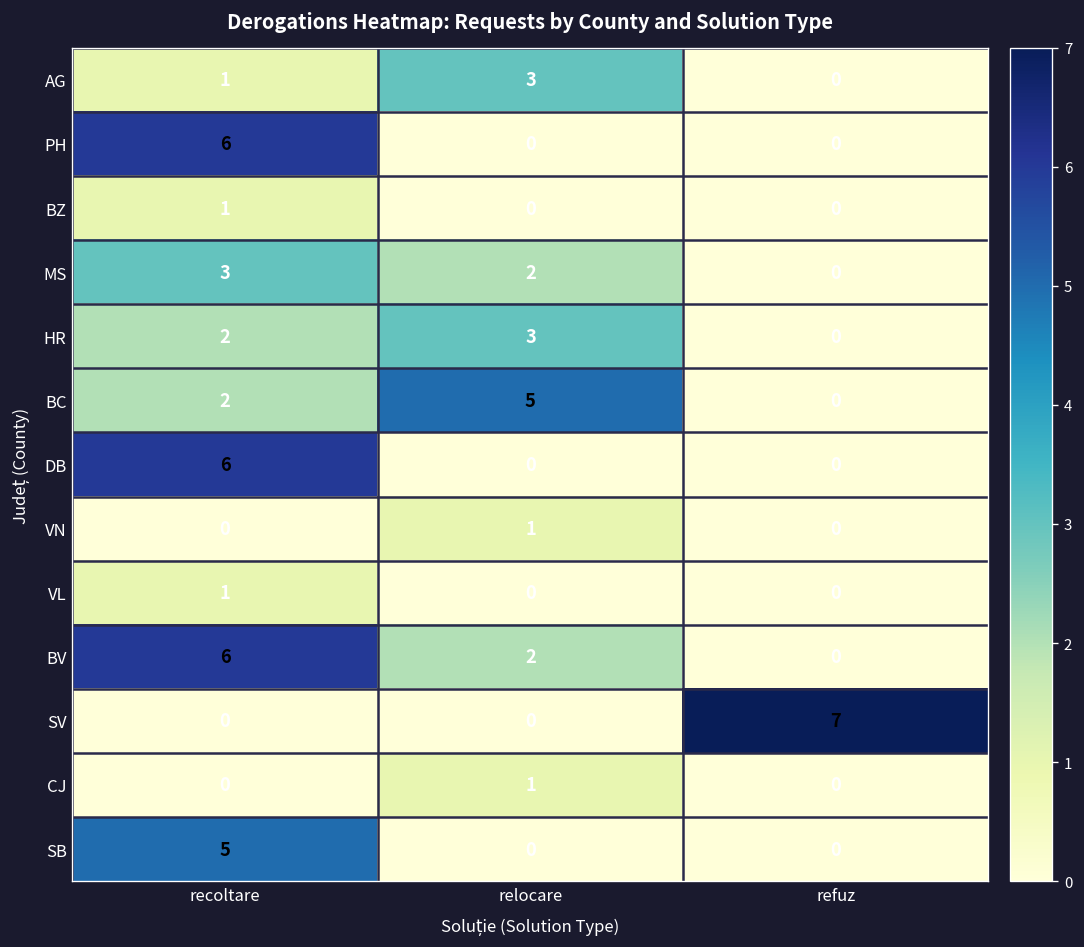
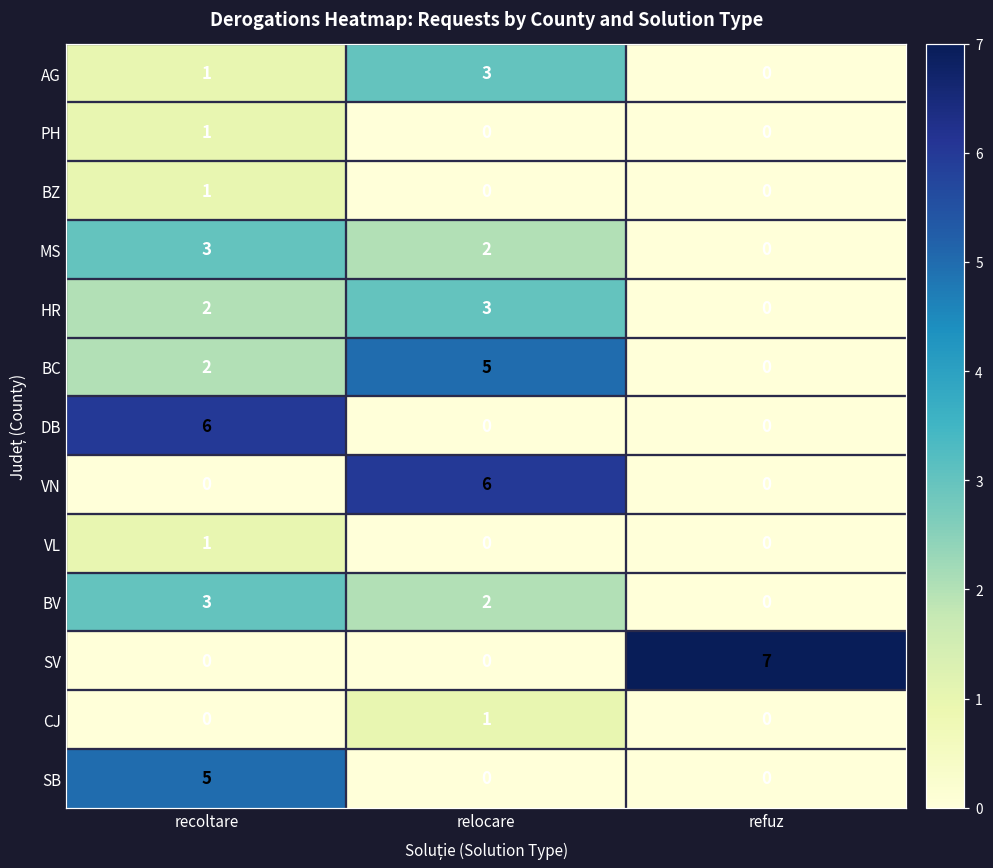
  {
    "AG": {
      "recoltare": 1,
      "relocare": 3
    },
    "PH": {
-     "recoltare": 6
+     "recoltare": 1
    },
    "BZ": {
      "recoltare": 1
    },
    "MS": {
      "recoltare": 3,
      "relocare": 2
    },
    "HR": {
      "recoltare": 2,
      "relocare": 3
    },
    "BC": {
      "recoltare": 2,
      "relocare": 5
    },
    "DB": {
      "recoltare": 6
    },
    "VN": {
-     "relocare": 1
+     "relocare": 6
    },
    "VL": {
      "recoltare": 1
    },
    "BV": {
-     "recoltare": 6,
+     "recoltare": 3,
      "relocare": 2
    },
    "SV": {
      "refuz": 7
    },
    "CJ": {
      "relocare": 1
    },
    "SB": {
      "recoltare": 5
    }
  }
